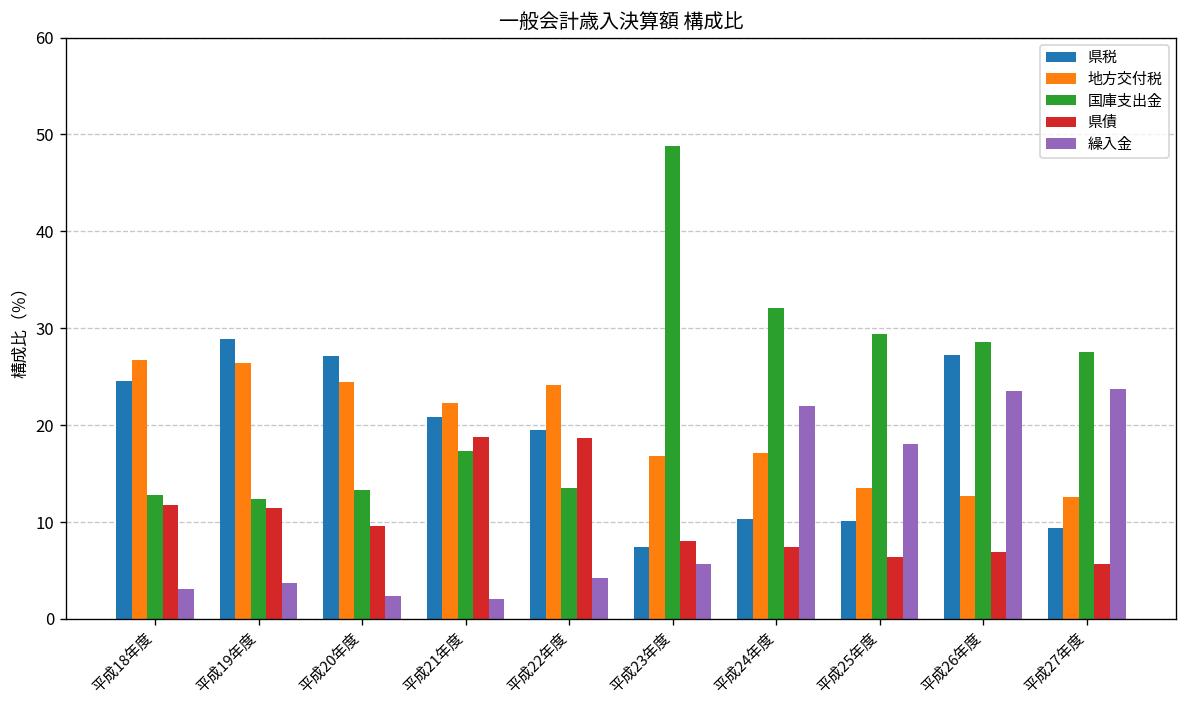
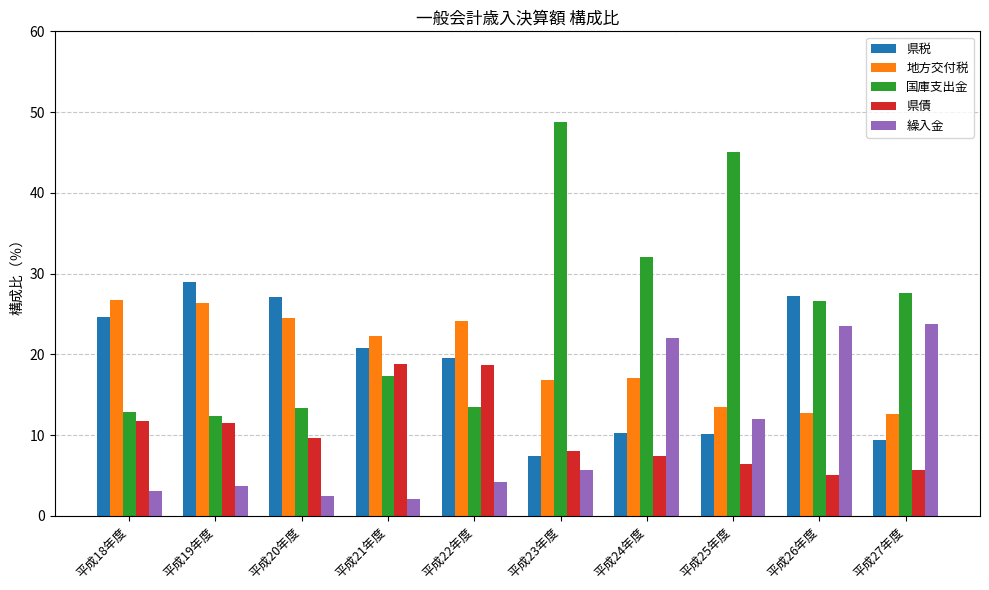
  {
    "県税": {
      "平成18年度": 25,
      "平成19年度": 29,
      "平成20年度": 27,
      "平成21年度": 21,
      "平成22年度": 20,
      "平成23年度": 7,
      "平成24年度": 10,
      "平成25年度": 10,
      "平成26年度": 27,
      "平成27年度": 9
    },
    "地方交付税": {
      "平成18年度": 27,
      "平成19年度": 26,
      "平成20年度": 25,
      "平成21年度": 22,
      "平成22年度": 24,
      "平成23年度": 17,
      "平成24年度": 17,
      "平成25年度": 14,
      "平成26年度": 13,
      "平成27年度": 13
    },
    "国庫支出金": {
      "平成18年度": 13,
      "平成19年度": 12,
      "平成20年度": 13,
      "平成21年度": 17,
      "平成22年度": 14,
      "平成23年度": 49,
      "平成24年度": 32,
-     "平成25年度": 29,
-     "平成26年度": 29,
+     "平成25年度": 45,
+     "平成26年度": 27,
      "平成27年度": 28
    },
    "県債": {
      "平成18年度": 12,
      "平成19年度": 12,
      "平成20年度": 10,
      "平成21年度": 19,
      "平成22年度": 19,
      "平成23年度": 8,
      "平成24年度": 7,
      "平成25年度": 6,
-     "平成26年度": 7,
+     "平成26年度": 5,
      "平成27年度": 6
    },
    "繰入金": {
      "平成18年度": 3,
      "平成19年度": 4,
      "平成20年度": 2,
      "平成21年度": 2,
      "平成22年度": 4,
      "平成23年度": 6,
      "平成24年度": 22,
-     "平成25年度": 18,
+     "平成25年度": 12,
      "平成26年度": 24,
      "平成27年度": 24
    }
  }
